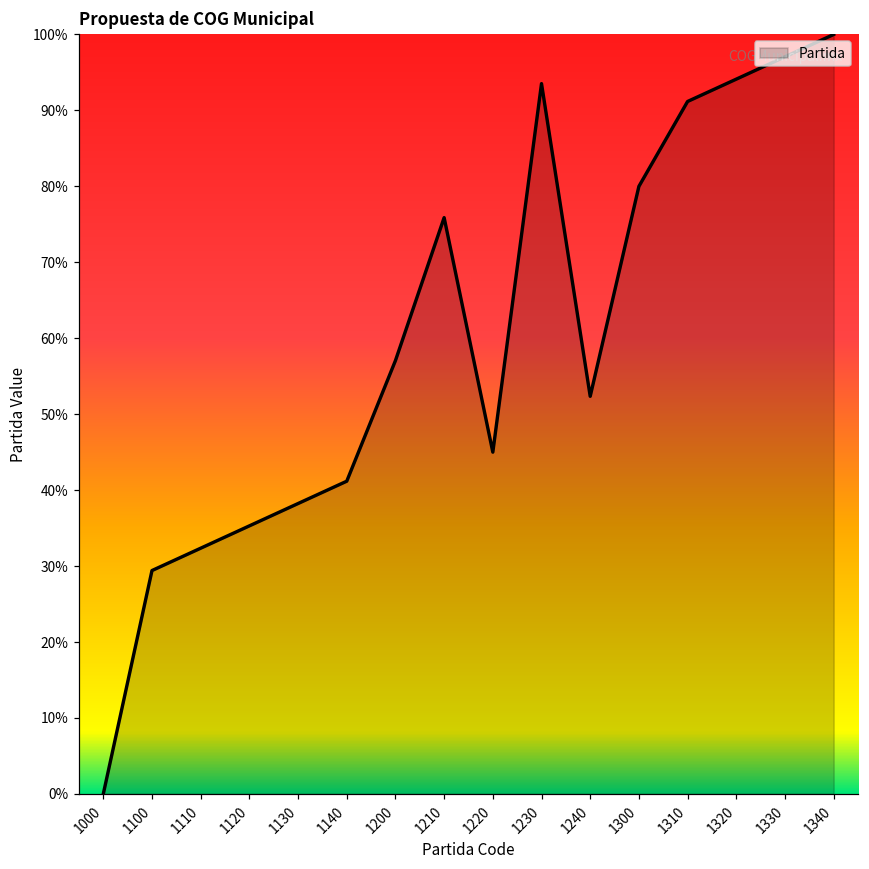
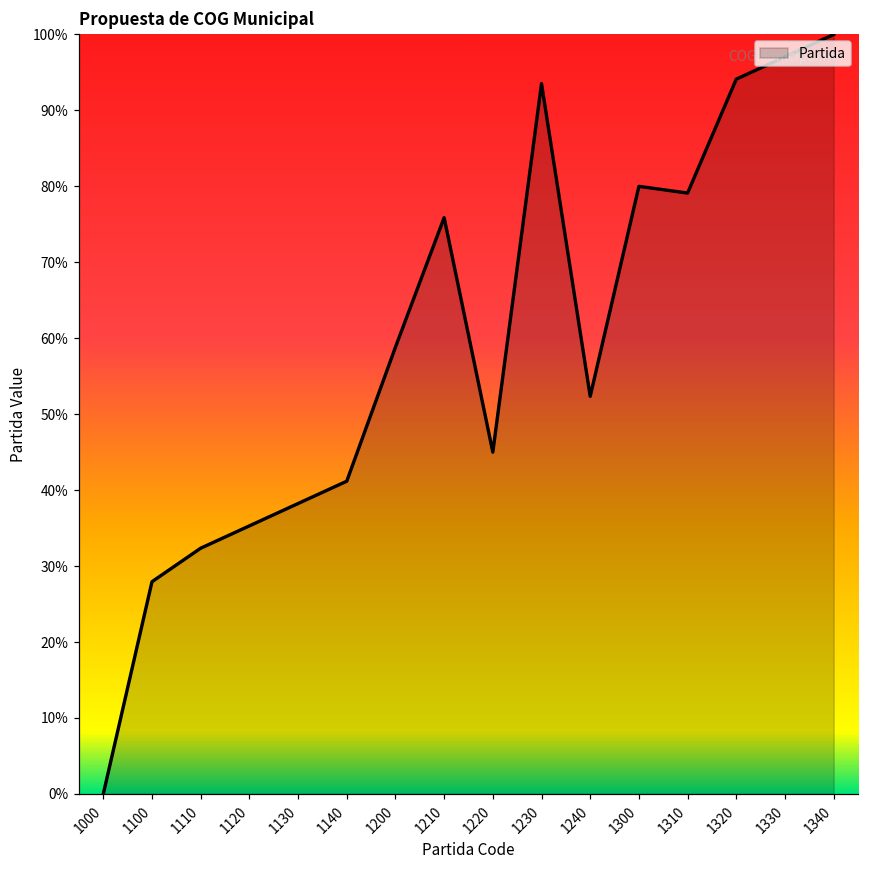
  {
    "1000": "0%",
-   "1100": "29%",
+   "1100": "28%",
    "1110": "32%",
    "1120": "35%",
    "1130": "38%",
    "1140": "41%",
-   "1200": "57%",
+   "1200": "59%",
    "1210": "76%",
    "1220": "45%",
    "1230": "94%",
    "1240": "52%",
    "1300": "80%",
-   "1310": "91%",
+   "1310": "79%",
    "1320": "94%",
    "1340": "100%"
  }
